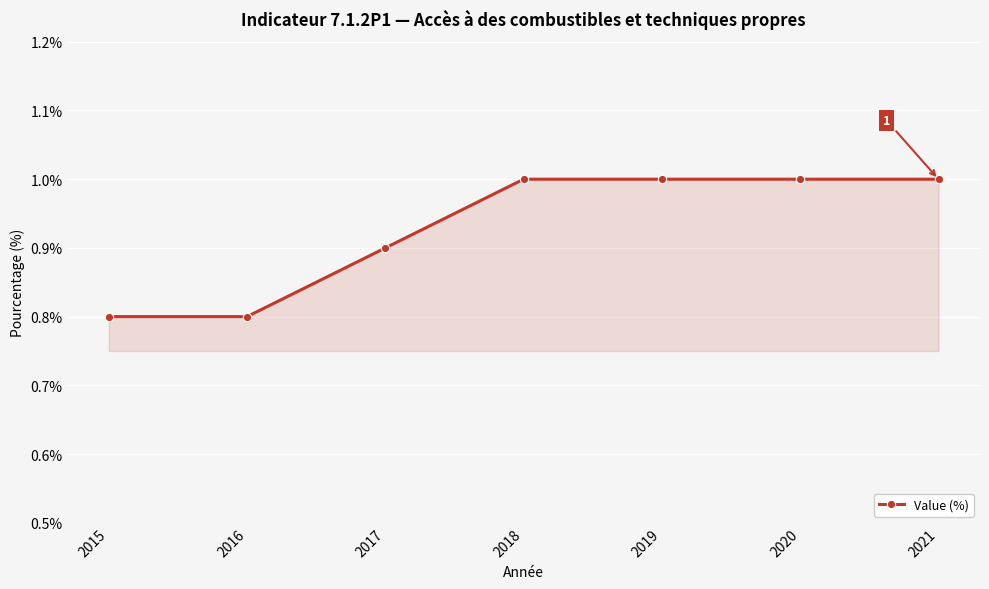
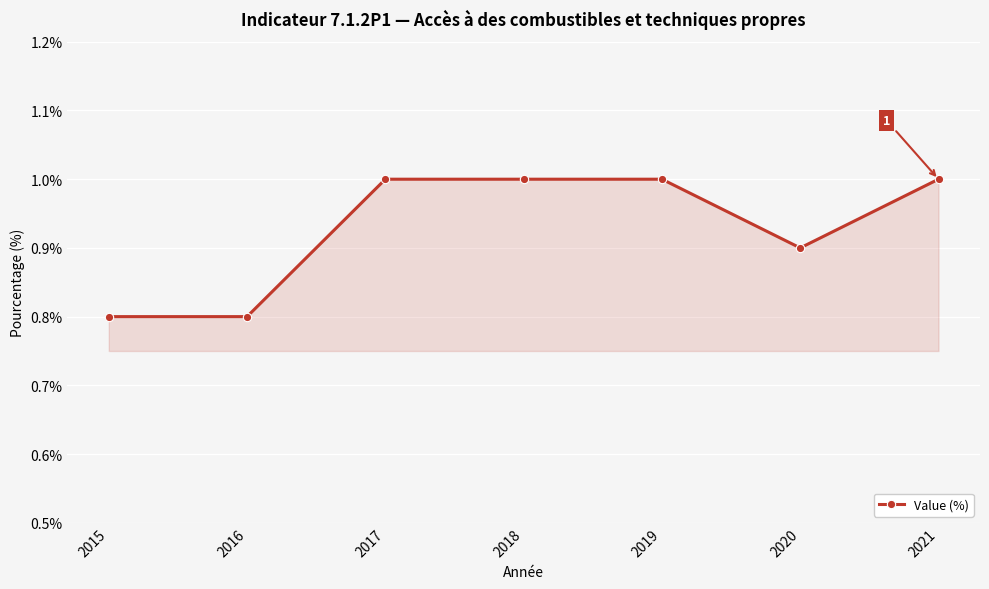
  {
    "2015": "0.8%",
    "2016": "0.8%",
-   "2017": "0.9%",
+   "2017": "1.0%",
    "2018": "1.0%",
    "2019": "1.0%",
-   "2020": "1.0%",
+   "2020": "0.9%",
    "2021": "1.0%"
  }
